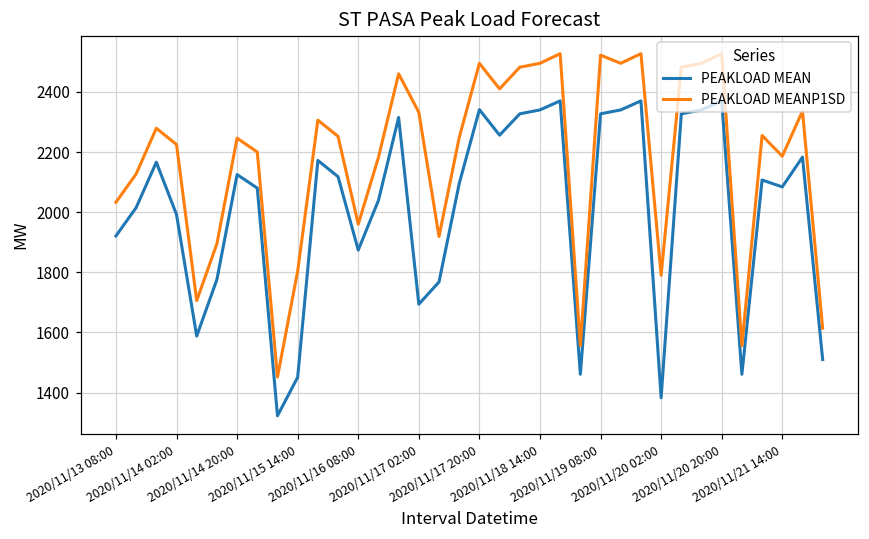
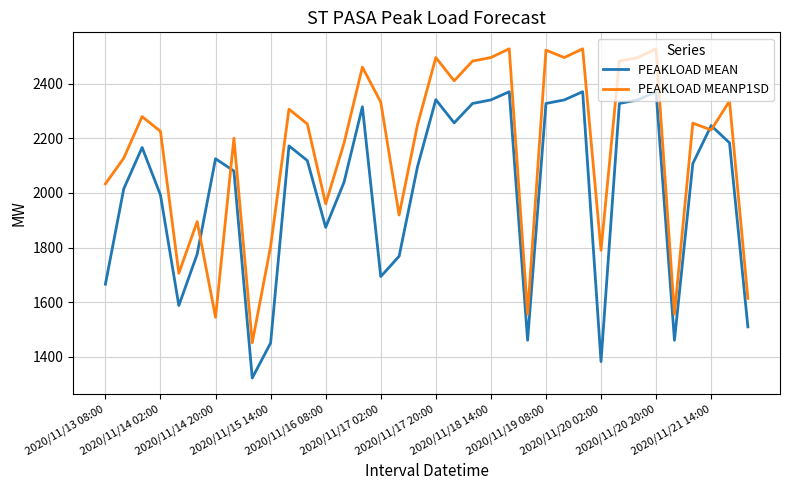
  {
    "PEAKLOAD MEAN": {
-     "2020/11/13 08:00": 1920,
+     "2020/11/13 08:00": 1670,
      "2020/11/14 02:00": 1990,
      "2020/11/14 20:00": 2130,
      "2020/11/15 14:00": 1450,
      "2020/11/16 08:00": 1870,
      "2020/11/17 02:00": 1690,
      "2020/11/17 20:00": 2340,
      "2020/11/18 14:00": 2340,
      "2020/11/19 08:00": 2330,
      "2020/11/20 02:00": 1380,
-     "2020/11/21 14:00": 2080
+     "2020/11/21 14:00": 2250
    },
    "PEAKLOAD MEANP1SD": {
      "2020/11/13 08:00": 2030,
      "2020/11/14 02:00": 2230,
-     "2020/11/14 20:00": 2250,
+     "2020/11/14 20:00": 1550,
      "2020/11/15 14:00": 1800,
      "2020/11/16 08:00": 1960,
      "2020/11/17 02:00": 2330,
      "2020/11/17 20:00": 2500,
      "2020/11/18 14:00": 2500,
      "2020/11/19 08:00": 2520,
      "2020/11/20 02:00": 1790,
-     "2020/11/21 14:00": 2190
+     "2020/11/21 14:00": 2230
    }
  }
